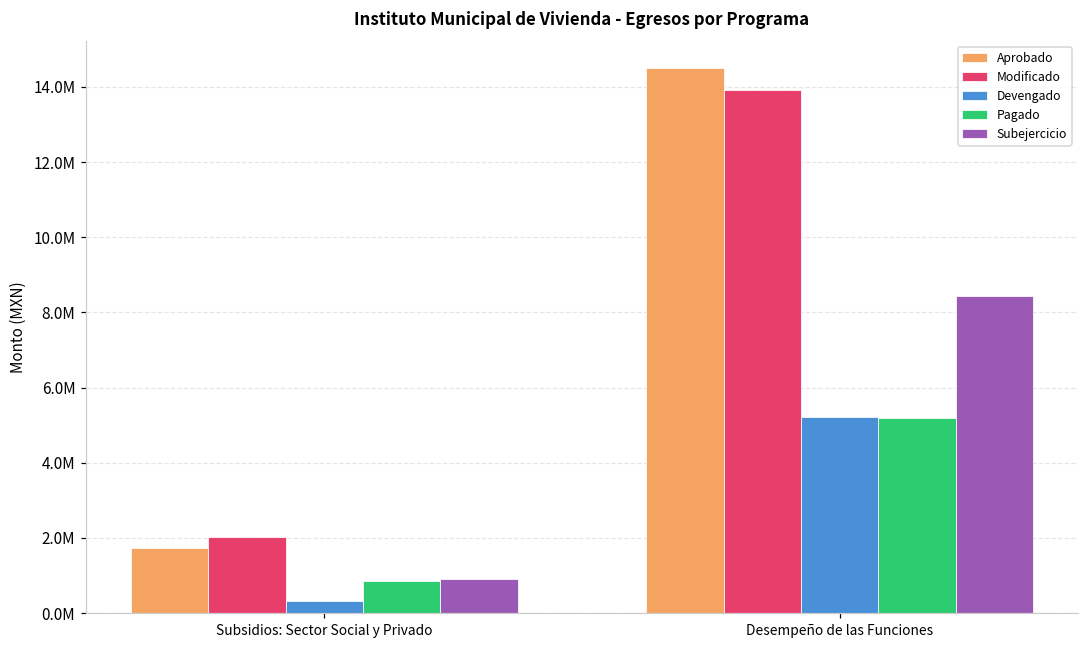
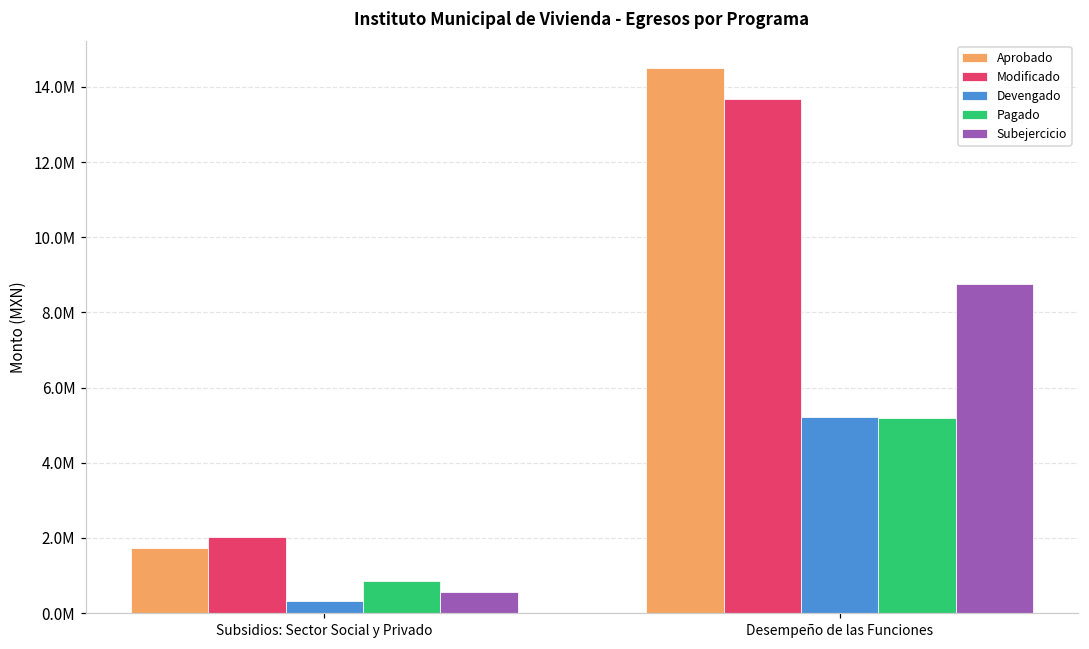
  {
    "Aprobado": {
      "Subsidios: Sector Social y Privado": 1700000,
      "Desempeño de las Funciones": 14500000
    },
    "Modificado": {
      "Subsidios: Sector Social y Privado": 2000000,
-     "Desempeño de las Funciones": 13900000
+     "Desempeño de las Funciones": 13700000
    },
    "Devengado": {
      "Subsidios: Sector Social y Privado": 300000,
      "Desempeño de las Funciones": 5200000
    },
    "Pagado": {
      "Subsidios: Sector Social y Privado": 800000,
      "Desempeño de las Funciones": 5200000
    },
    "Subejercicio": {
-     "Subsidios: Sector Social y Privado": 900000,
-     "Desempeño de las Funciones": 8400000
+     "Subsidios: Sector Social y Privado": 600000,
+     "Desempeño de las Funciones": 8800000
    }
  }
